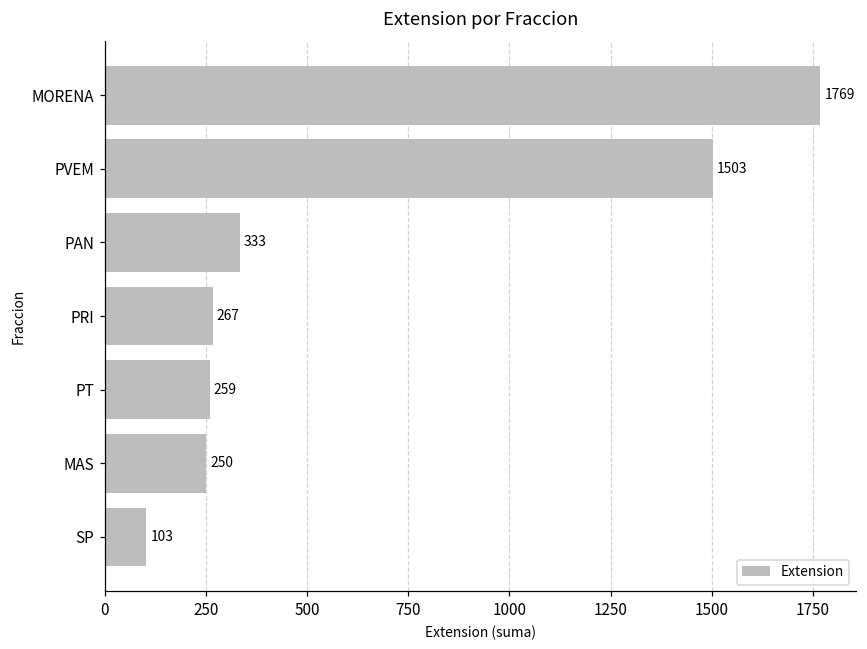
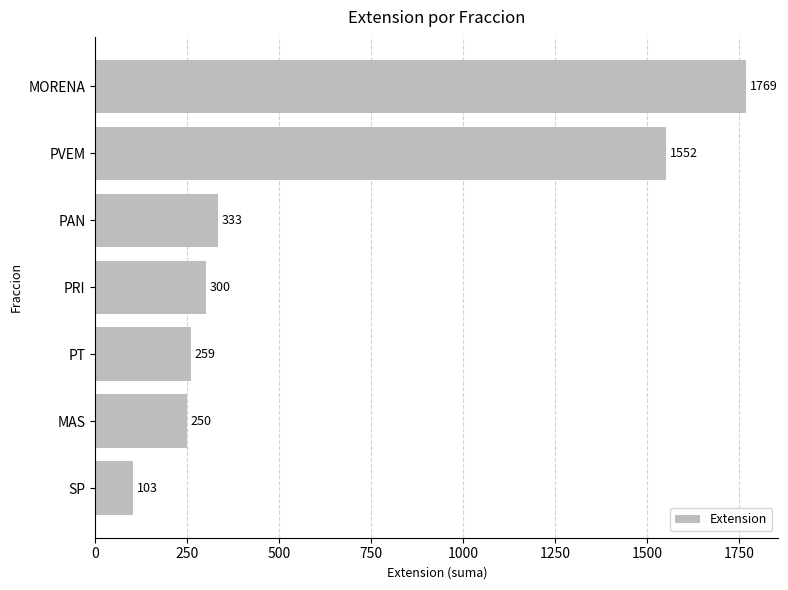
  {
    "MORENA": 1769,
-   "PVEM": 1503,
+   "PVEM": 1552,
    "PAN": 333,
-   "PRI": 267,
+   "PRI": 300,
    "PT": 259,
    "MAS": 250,
    "SP": 103
  }
